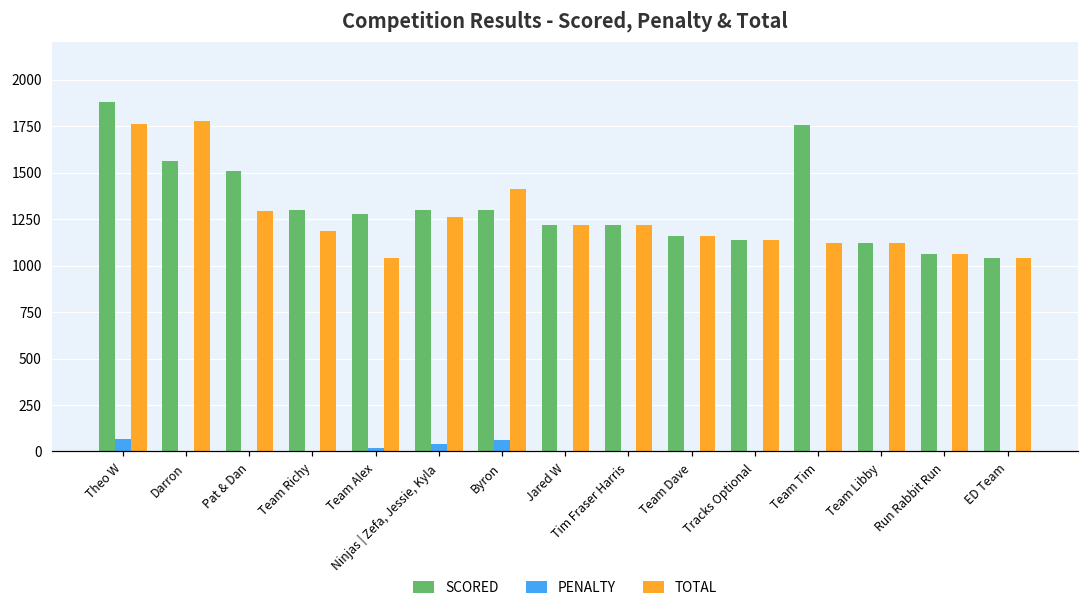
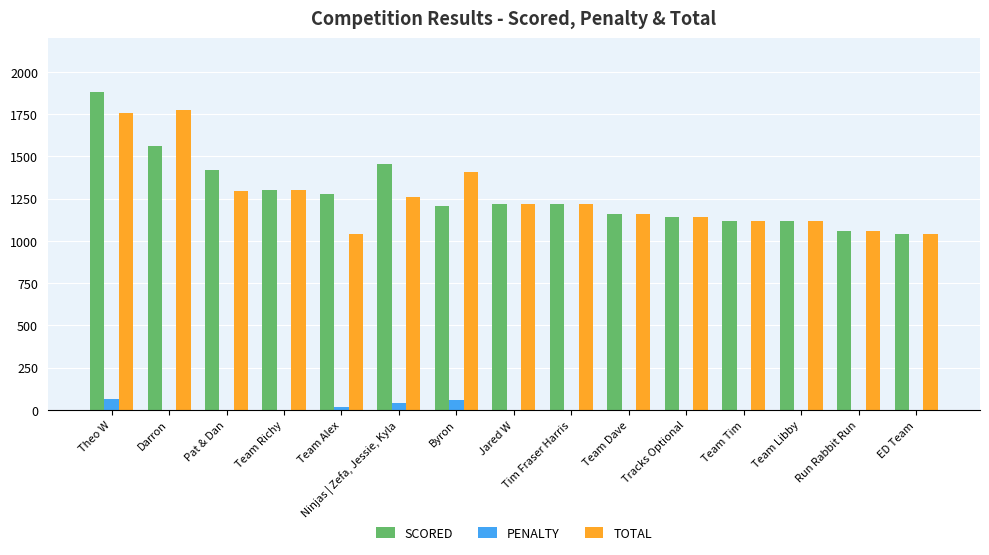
  {
    "SCORED": {
      "Theo W": 1880,
      "Darron": 1560,
-     "Pat & Dan": 1510,
+     "Pat & Dan": 1420,
      "Team Richy": 1300,
      "Team Alex": 1280,
-     "Ninjas | Zefa, Jessie, Kyla": 1300,
-     "Byron": 1300,
+     "Ninjas | Zefa, Jessie, Kyla": 1450,
+     "Byron": 1210,
      "Jared W": 1220,
      "Tim Fraser Harris": 1220,
      "Team Dave": 1160,
      "Tracks Optional": 1140,
-     "Team Tim": 1750,
+     "Team Tim": 1120,
      "Team Libby": 1120,
      "Run Rabbit Run": 1060,
      "ED Team": 1040
    },
    "PENALTY": {
      "Theo W": 70,
      "Darron": 0,
      "Pat & Dan": 0,
      "Team Richy": 0,
      "Team Alex": 20,
      "Ninjas | Zefa, Jessie, Kyla": 40,
      "Byron": 60,
      "Jared W": 0,
      "Tim Fraser Harris": 0,
      "Team Dave": 0,
      "Tracks Optional": 0,
      "Team Tim": 0,
      "Team Libby": 0,
      "Run Rabbit Run": 0,
      "ED Team": 0
    },
    "TOTAL": {
      "Theo W": 1760,
      "Darron": 1780,
      "Pat & Dan": 1290,
-     "Team Richy": 1190,
+     "Team Richy": 1300,
      "Team Alex": 1040,
      "Ninjas | Zefa, Jessie, Kyla": 1260,
      "Byron": 1410,
      "Jared W": 1220,
      "Tim Fraser Harris": 1220,
      "Team Dave": 1160,
      "Tracks Optional": 1140,
      "Team Tim": 1120,
      "Team Libby": 1120,
      "Run Rabbit Run": 1060,
      "ED Team": 1040
    }
  }
